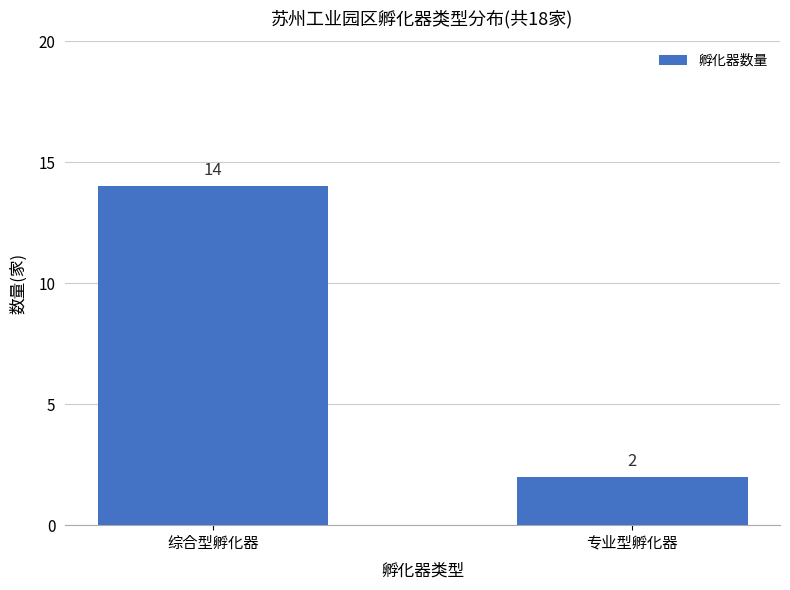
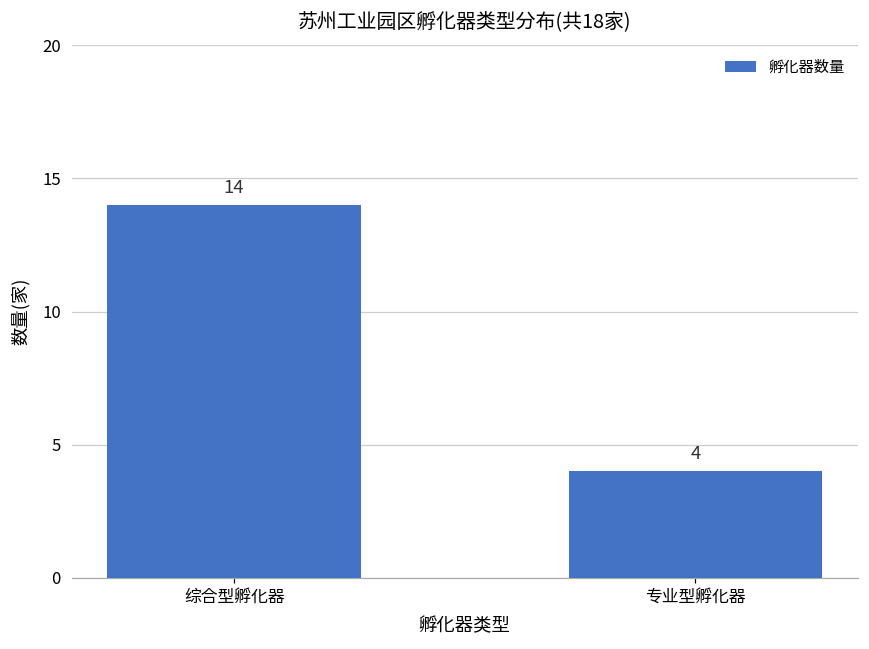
  {
    "综合型孵化器": 14,
-   "专业型孵化器": 2
+   "专业型孵化器": 4
  }
